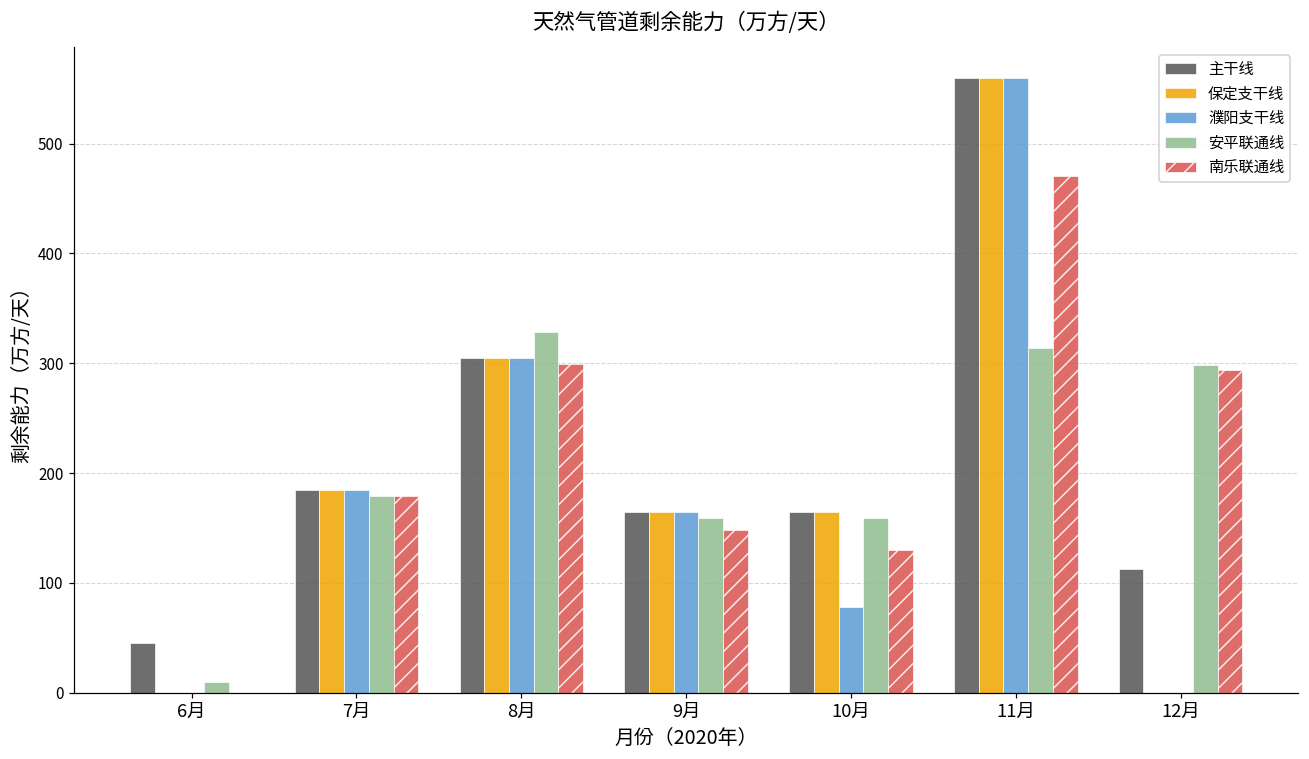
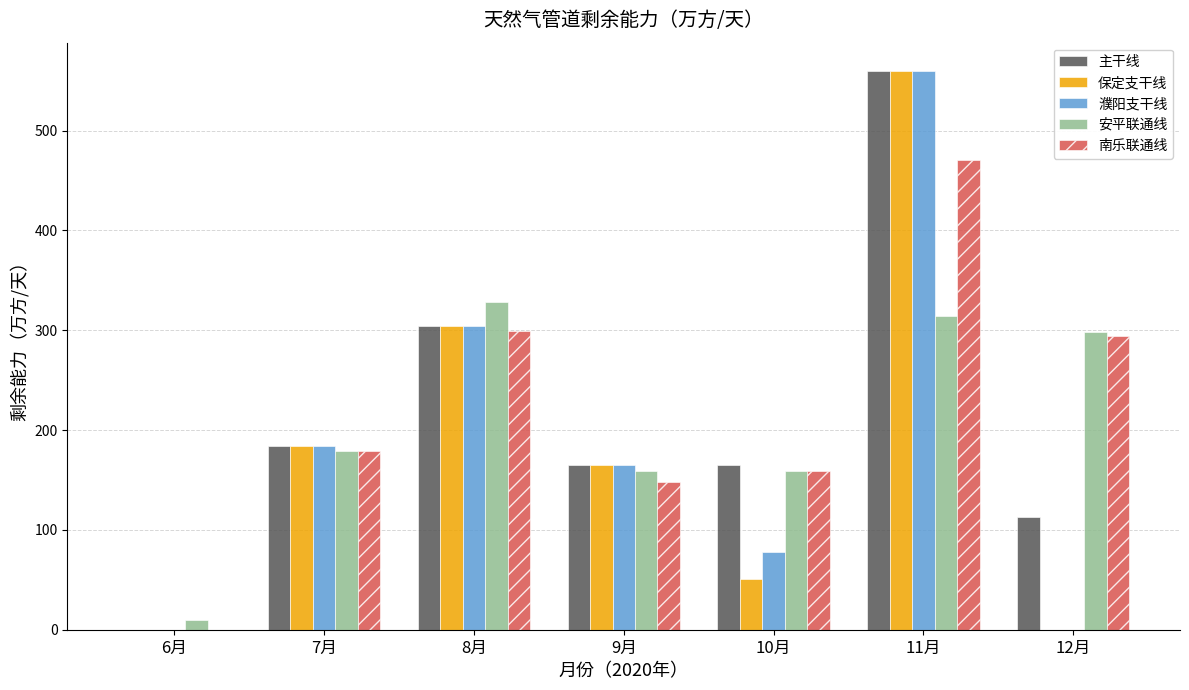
  {
    "主干线": {
-     "6月": 50,
+     "6月": 0,
      "7月": 180,
      "8月": 300,
      "9月": 160,
      "10月": 160,
      "11月": 560,
      "12月": 110
    },
    "保定支干线": {
      "6月": 0,
      "7月": 180,
      "8月": 300,
      "9月": 160,
-     "10月": 160,
+     "10月": 50,
      "11月": 560,
      "12月": 0
    },
    "濮阳支干线": {
      "6月": 0,
      "7月": 180,
      "8月": 300,
      "9月": 160,
      "10月": 80,
      "11月": 560,
      "12月": 0
    },
    "安平联通线": {
      "6月": 10,
      "7月": 180,
      "8月": 330,
      "9月": 160,
      "10月": 160,
      "11月": 310,
      "12月": 300
    },
    "南乐联通线": {
      "6月": 0,
      "7月": 180,
      "8月": 300,
      "9月": 150,
-     "10月": 130,
+     "10月": 160,
      "11月": 470,
      "12月": 290
    }
  }
